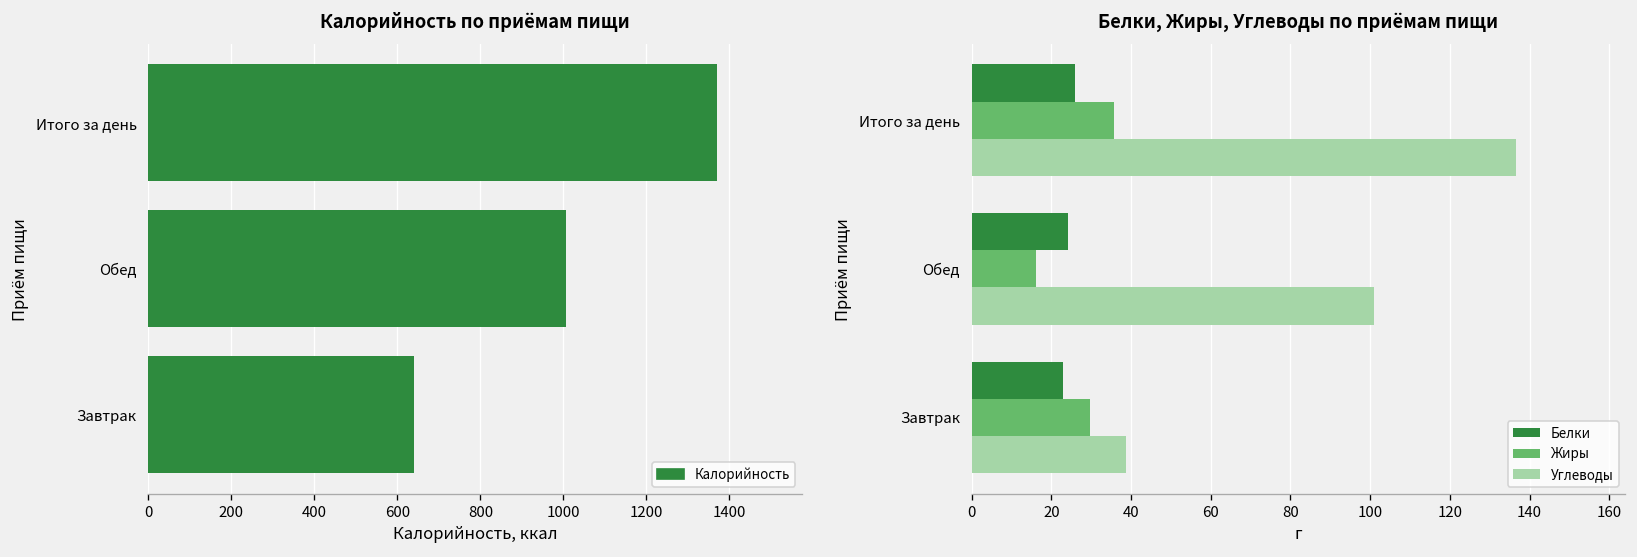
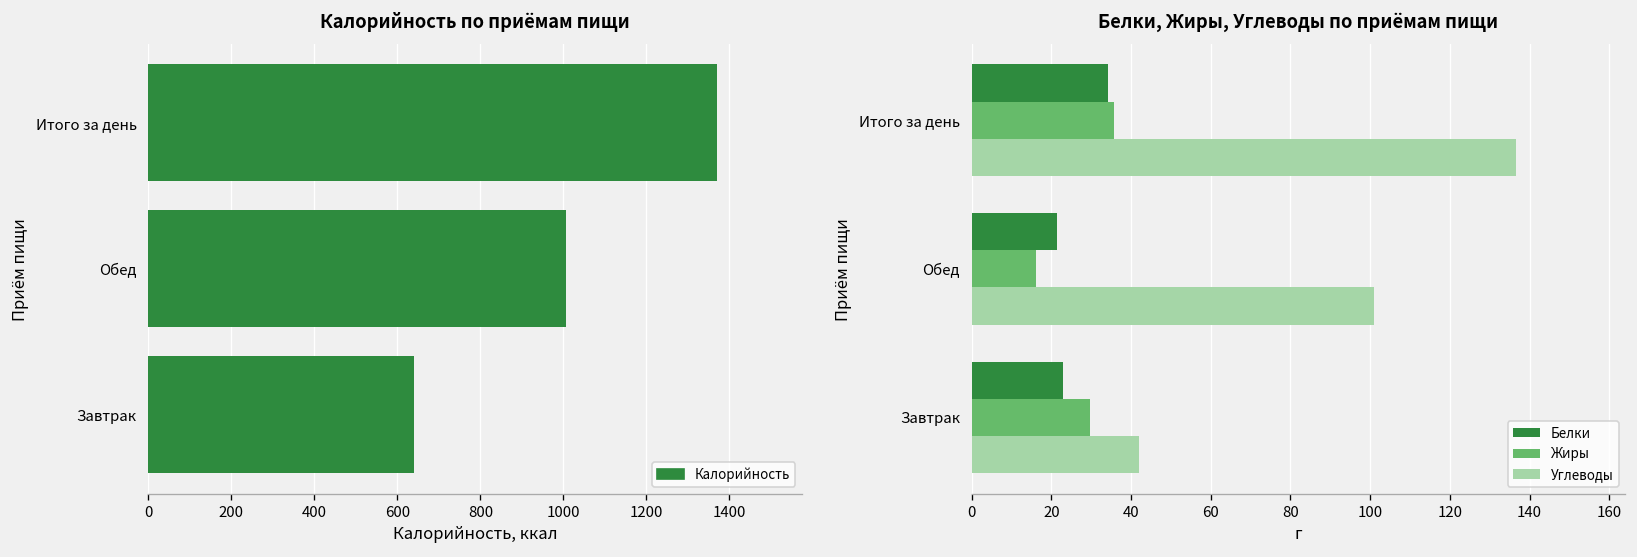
  {
    "Калорийность по приёмам пищи": {
      "Итого за день": 1370,
      "Обед": 1010,
      "Завтрак": 640
    },
    "Белки, Жиры, Углеводы по приёмам пищи": {
      "Белки": {
-       "Итого за день": 26,
-       "Обед": 24,
+       "Итого за день": 34,
+       "Обед": 21,
        "Завтрак": 23
      },
      "Жиры": {
        "Итого за день": 36,
        "Обед": 16,
        "Завтрак": 30
      },
      "Углеводы": {
        "Итого за день": 137,
        "Обед": 101,
-       "Завтрак": 39
+       "Завтрак": 42
      }
    }
  }
